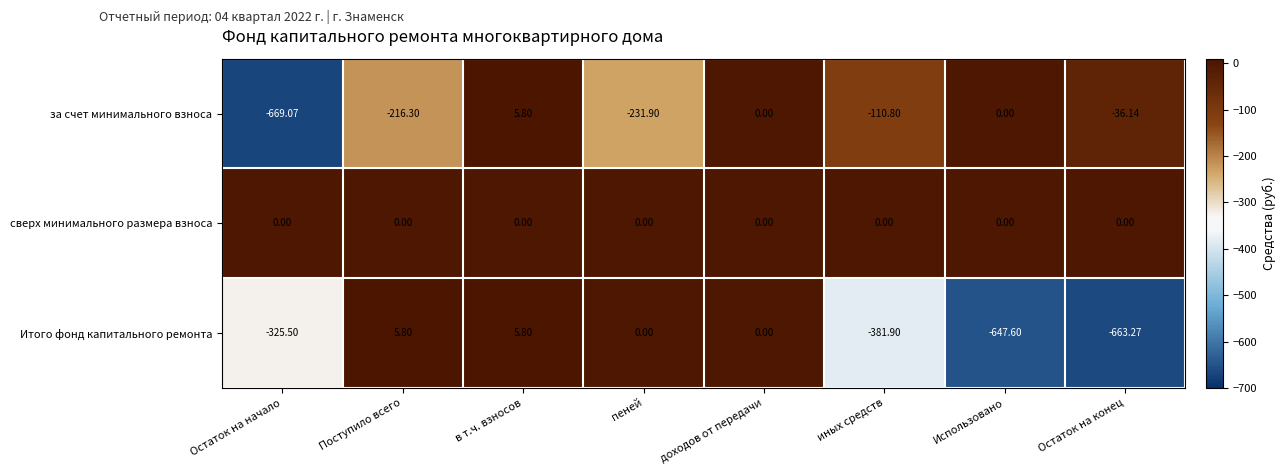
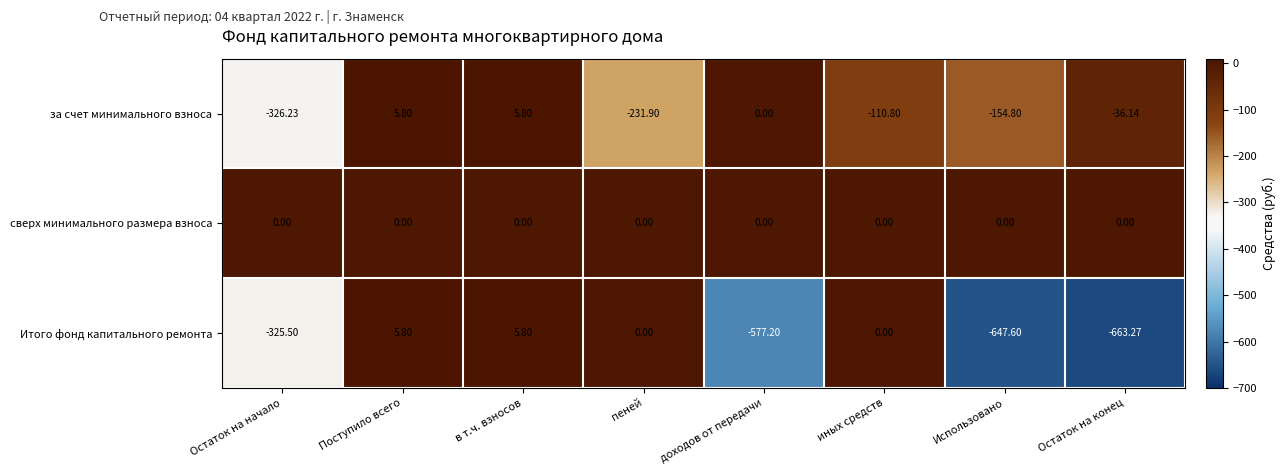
  {
    "за счет минимального взноса": {
-     "Остаток на начало": -669.07,
-     "Поступило всего": -216.30,
+     "Остаток на начало": -326.23,
+     "Поступило всего": 5.80,
      "в т.ч. взносов": 5.80,
      "пеней": -231.90,
      "доходов от передачи": 0.00,
      "иных средств": -110.80,
-     "Использовано": 0.00,
+     "Использовано": -154.80,
      "Остаток на конец": -36.14
    },
    "сверх минимального размера взноса": {
      "Остаток на начало": 0.00,
      "Поступило всего": 0.00,
      "в т.ч. взносов": 0.00,
      "пеней": 0.00,
      "доходов от передачи": 0.00,
      "иных средств": 0.00,
      "Использовано": 0.00,
      "Остаток на конец": 0.00
    },
    "Итого фонд капитального ремонта": {
      "Остаток на начало": -325.50,
      "Поступило всего": 5.80,
      "в т.ч. взносов": 5.80,
      "пеней": 0.00,
-     "доходов от передачи": 0.00,
-     "иных средств": -381.90,
+     "доходов от передачи": -577.20,
+     "иных средств": 0.00,
      "Использовано": -647.60,
      "Остаток на конец": -663.27
    }
  }
